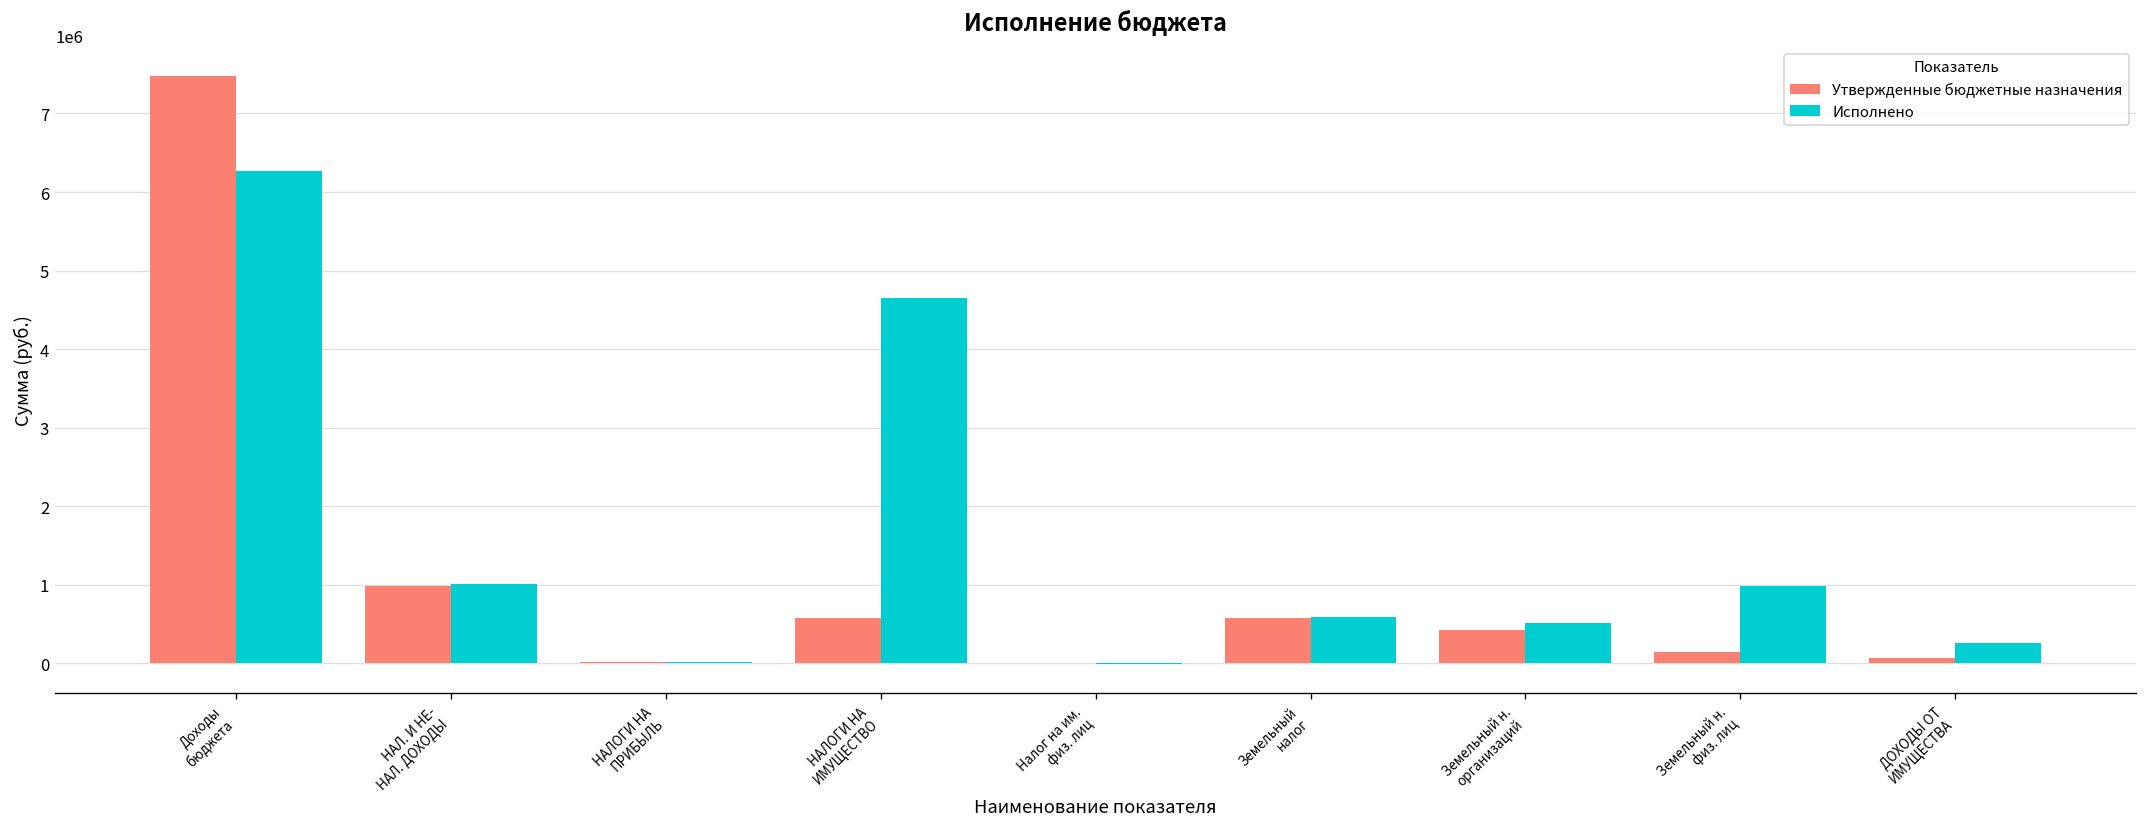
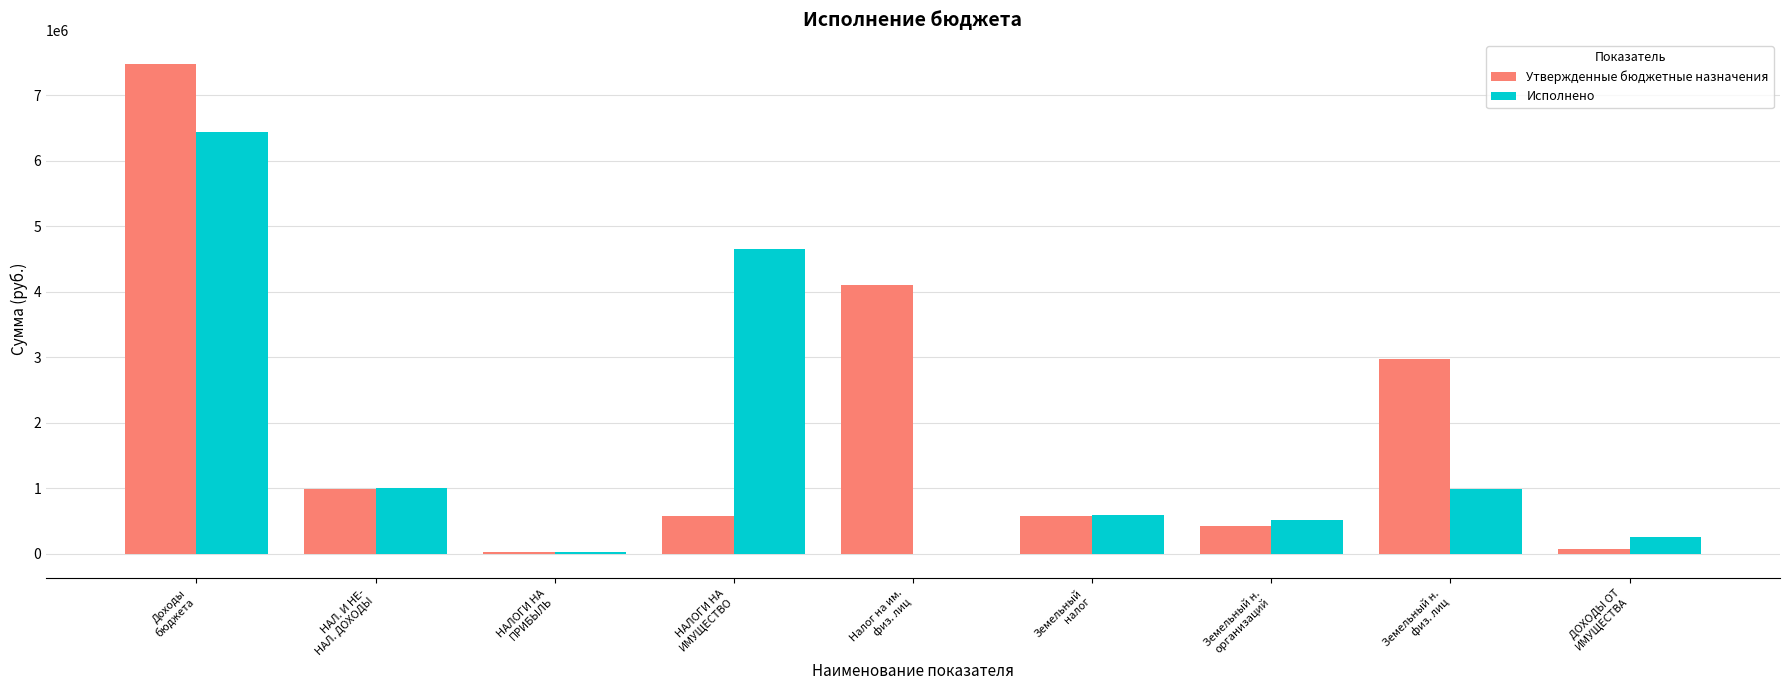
  {
    "Утвержденные бюджетные назначения": {
      "Доходы бюджета": 7500000,
      "НАЛ. И НЕ- НАЛ. ДОХОДЫ": 1000000,
      "НАЛОГИ НА ИМУЩЕСТВО": 600000,
-     "Налог на им. физ. лиц": 0,
+     "Налог на им. физ. лиц": 4100000,
      "Земельный налог": 600000,
      "Земельный н. организаций": 400000,
-     "Земельный н. физ. лиц": 100000,
+     "Земельный н. физ. лиц": 3000000,
      "ДОХОДЫ ОТ ИМУЩЕСТВА": 100000
    },
    "Исполнено": {
-     "Доходы бюджета": 6300000,
+     "Доходы бюджета": 6400000,
      "НАЛ. И НЕ- НАЛ. ДОХОДЫ": 1000000,
      "НАЛОГИ НА ИМУЩЕСТВО": 4700000,
      "Земельный налог": 600000,
      "Земельный н. организаций": 500000,
      "Земельный н. физ. лиц": 1000000,
      "ДОХОДЫ ОТ ИМУЩЕСТВА": 300000
    }
  }
